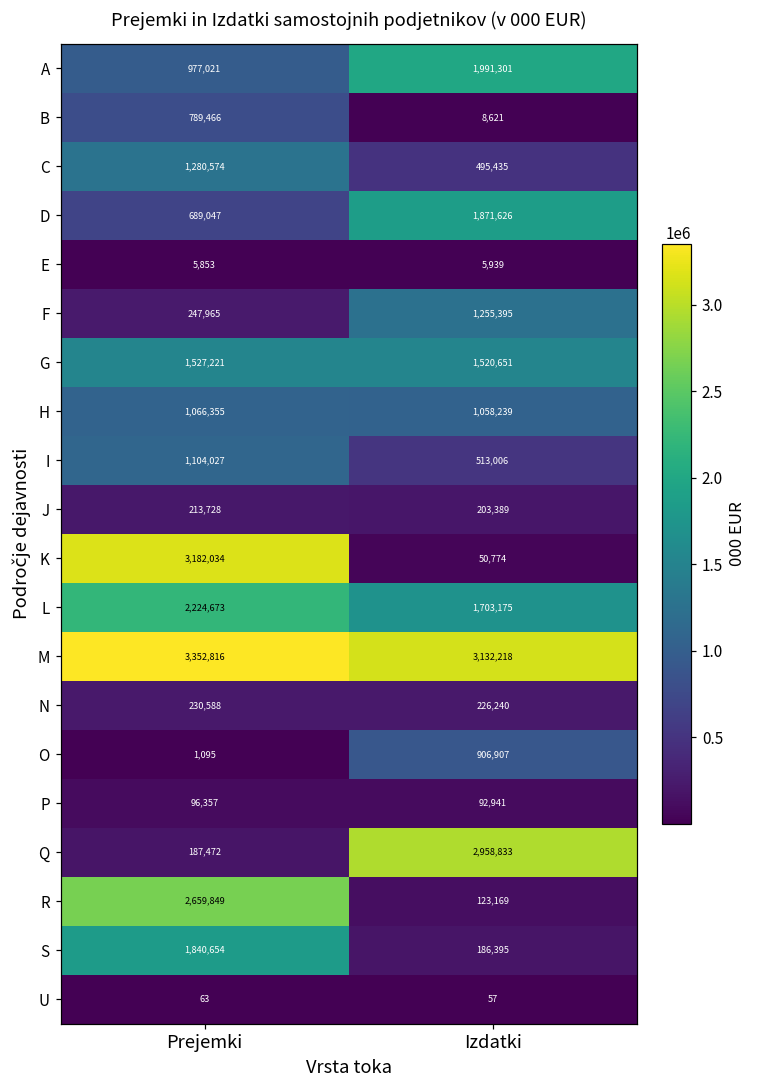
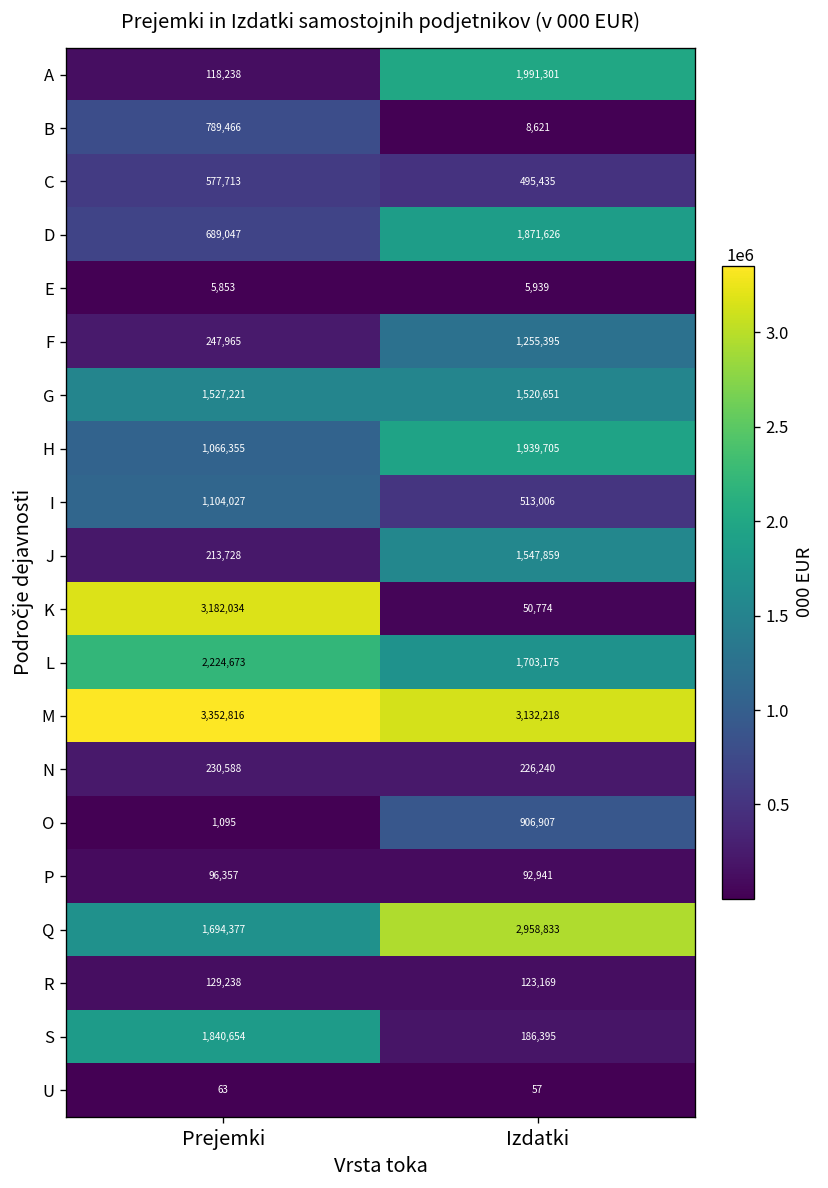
  {
    "A": {
-     "Prejemki": "977,021",
+     "Prejemki": "118,238",
      "Izdatki": "1,991,301"
    },
    "B": {
      "Prejemki": "789,466",
      "Izdatki": "8,621"
    },
    "C": {
-     "Prejemki": "1,280,574",
+     "Prejemki": "577,713",
      "Izdatki": "495,435"
    },
    "D": {
      "Prejemki": "689,047",
      "Izdatki": "1,871,626"
    },
    "E": {
      "Prejemki": "5,853",
      "Izdatki": "5,939"
    },
    "F": {
      "Prejemki": "247,965",
      "Izdatki": "1,255,395"
    },
    "G": {
      "Prejemki": "1,527,221",
      "Izdatki": "1,520,651"
    },
    "H": {
      "Prejemki": "1,066,355",
-     "Izdatki": "1,058,239"
+     "Izdatki": "1,939,705"
    },
    "I": {
      "Prejemki": "1,104,027",
      "Izdatki": "513,006"
    },
    "J": {
      "Prejemki": "213,728",
-     "Izdatki": "203,389"
+     "Izdatki": "1,547,859"
    },
    "K": {
      "Prejemki": "3,182,034",
      "Izdatki": "50,774"
    },
    "L": {
      "Prejemki": "2,224,673",
      "Izdatki": "1,703,175"
    },
    "M": {
      "Prejemki": "3,352,816",
      "Izdatki": "3,132,218"
    },
    "N": {
      "Prejemki": "230,588",
      "Izdatki": "226,240"
    },
    "O": {
      "Prejemki": "1,095",
      "Izdatki": "906,907"
    },
    "P": {
      "Prejemki": "96,357",
      "Izdatki": "92,941"
    },
    "Q": {
-     "Prejemki": "187,472",
+     "Prejemki": "1,694,377",
      "Izdatki": "2,958,833"
    },
    "R": {
-     "Prejemki": "2,659,849",
+     "Prejemki": "129,238",
      "Izdatki": "123,169"
    },
    "S": {
      "Prejemki": "1,840,654",
      "Izdatki": "186,395"
    },
    "U": {
      "Prejemki": "63",
      "Izdatki": "57"
    }
  }
